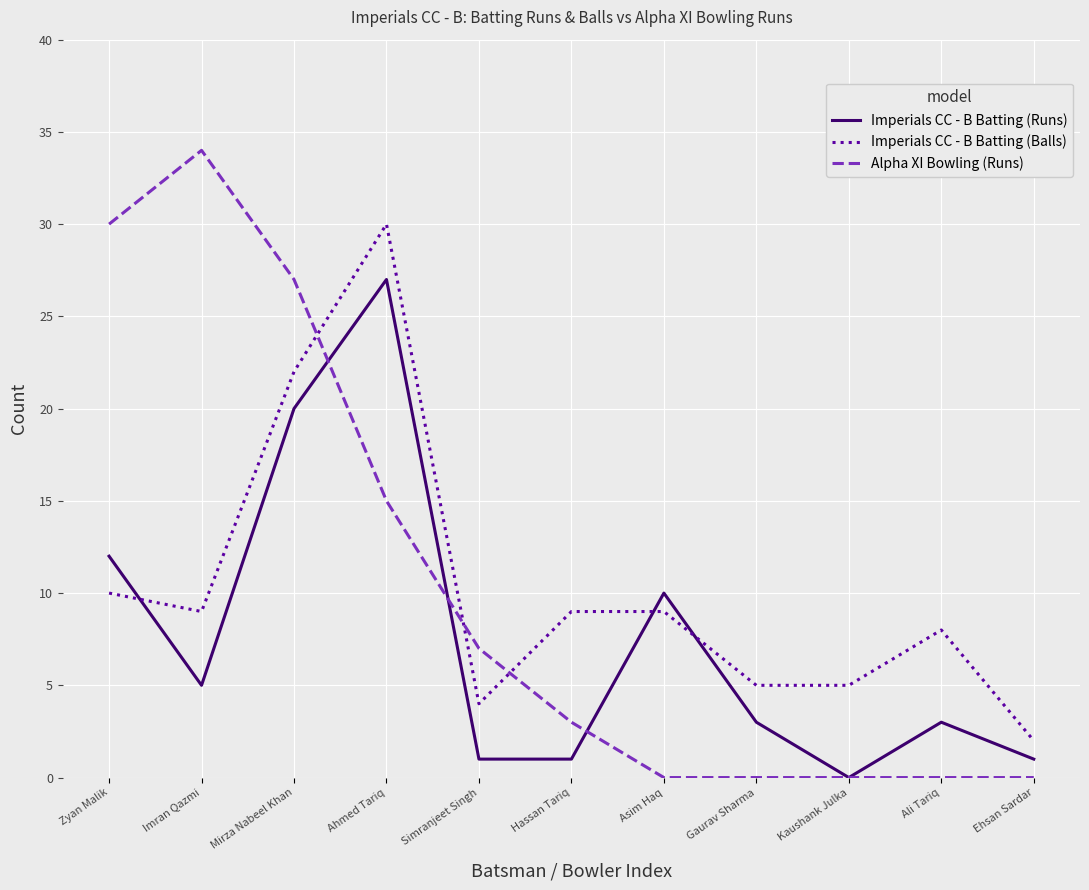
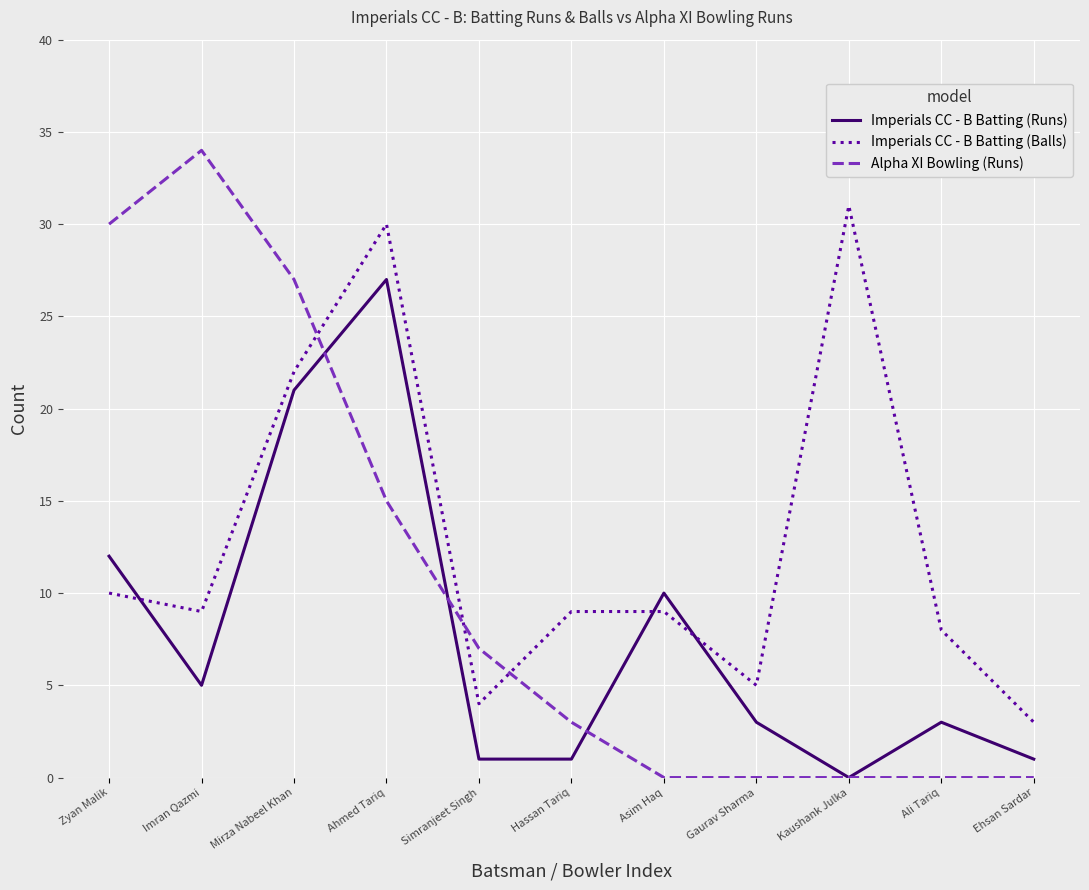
  {
    "Imperials CC - B Batting (Runs)": {
      "Zyan Malik": 12,
      "Imran Qazmi": 5,
-     "Mirza Nabeel Khan": 20,
+     "Mirza Nabeel Khan": 21,
      "Ahmed Tariq": 27,
      "Simranjeet Singh": 1,
      "Hassan Tariq": 1,
      "Asim Haq": 10,
      "Gaurav Sharma": 3,
      "Ali Tariq": 3,
      "Ehsan Sardar": 1
    },
    "Imperials CC - B Batting (Balls)": {
      "Zyan Malik": 10,
      "Imran Qazmi": 9,
      "Mirza Nabeel Khan": 22,
      "Ahmed Tariq": 30,
      "Simranjeet Singh": 4,
      "Hassan Tariq": 9,
      "Asim Haq": 9,
      "Gaurav Sharma": 5,
-     "Kaushank Julka": 5,
+     "Kaushank Julka": 31,
      "Ali Tariq": 8,
-     "Ehsan Sardar": 2
+     "Ehsan Sardar": 3
    },
    "Alpha XI Bowling (Runs)": {
      "Zyan Malik": 30,
      "Imran Qazmi": 34,
      "Mirza Nabeel Khan": 27,
      "Ahmed Tariq": 15,
      "Simranjeet Singh": 7,
      "Hassan Tariq": 3,
      "Asim Haq": 0,
      "Gaurav Sharma": 0,
      "Ali Tariq": 0,
      "Ehsan Sardar": 0
    }
  }
